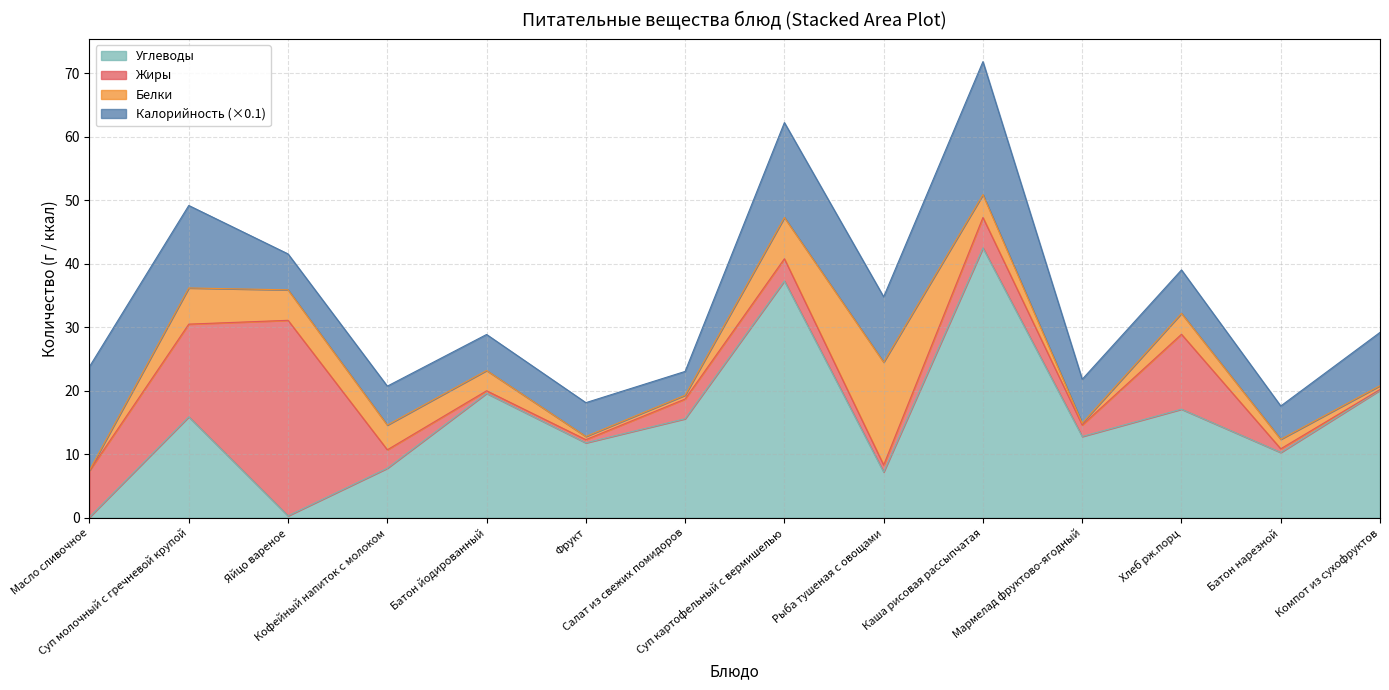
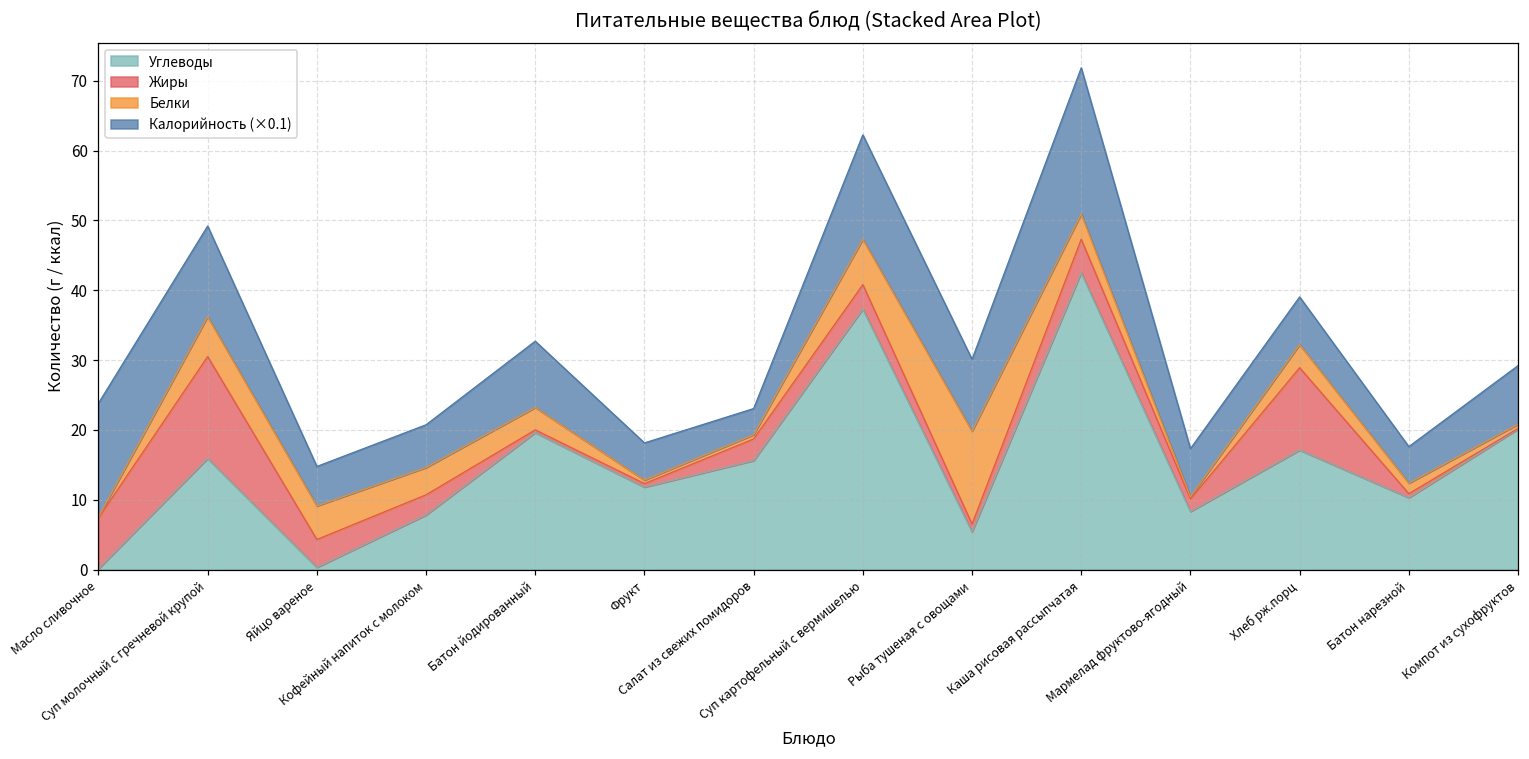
  {
    "Углеводы": {
      "Масло сливочное": 0,
      "Суп молочный с гречневой крупой": 16,
      "Яйцо вареное": 0,
      "Кофейный напиток с молоком": 8,
      "Фрукт": 12,
      "Салат из свежих помидоров": 16,
      "Суп картофельный с вермишелью": 37,
-     "Рыба тушеная с овощами": 7,
+     "Рыба тушеная с овощами": 5,
      "Каша рисовая рассыпчатая": 43,
-     "Мармелад фруктово-ягодный": 13,
+     "Мармелад фруктово-ягодный": 8,
      "Хлеб рж.порц": 17,
      "Батон нарезной": 10
    },
    "Жиры": {
      "Суп молочный с гречневой крупой": 15,
-     "Яйцо вареное": 31,
+     "Яйцо вареное": 4,
      "Кофейный напиток с молоком": 3,
      "Фрукт": 1,
      "Салат из свежих помидоров": 3,
      "Суп картофельный с вермишелью": 4,
      "Рыба тушеная с овощами": 1,
      "Каша рисовая рассыпчатая": 5,
      "Хлеб рж.порц": 12,
      "Батон нарезной": 1
    },
    "Белки": {
      "Суп молочный с гречневой крупой": 6,
      "Яйцо вареное": 5,
      "Кофейный напиток с молоком": 4,
      "Батон йодированный": 3,
      "Фрукт": 1,
      "Салат из свежих помидоров": 1,
      "Суп картофельный с вермишелью": 7,
-     "Рыба тушеная с овощами": 16,
+     "Рыба тушеная с овощами": 13,
      "Каша рисовая рассыпчатая": 4,
      "Хлеб рж.порц": 3,
      "Батон нарезной": 2,
      "Компот из сухофруктов": 1
    },
    "Калорийность (×0.1)": {
      "Масло сливочное": 16,
      "Суп молочный с гречневой крупой": 13,
      "Яйцо вареное": 6,
      "Кофейный напиток с молоком": 6,
-     "Батон йодированный": 6,
+     "Батон йодированный": 10,
      "Фрукт": 5,
      "Салат из свежих помидоров": 4,
      "Суп картофельный с вермишелью": 15,
      "Рыба тушеная с овощами": 10,
      "Каша рисовая рассыпчатая": 21,
      "Мармелад фруктово-ягодный": 7,
      "Хлеб рж.порц": 7,
      "Батон нарезной": 5,
      "Компот из сухофруктов": 8
    }
  }
